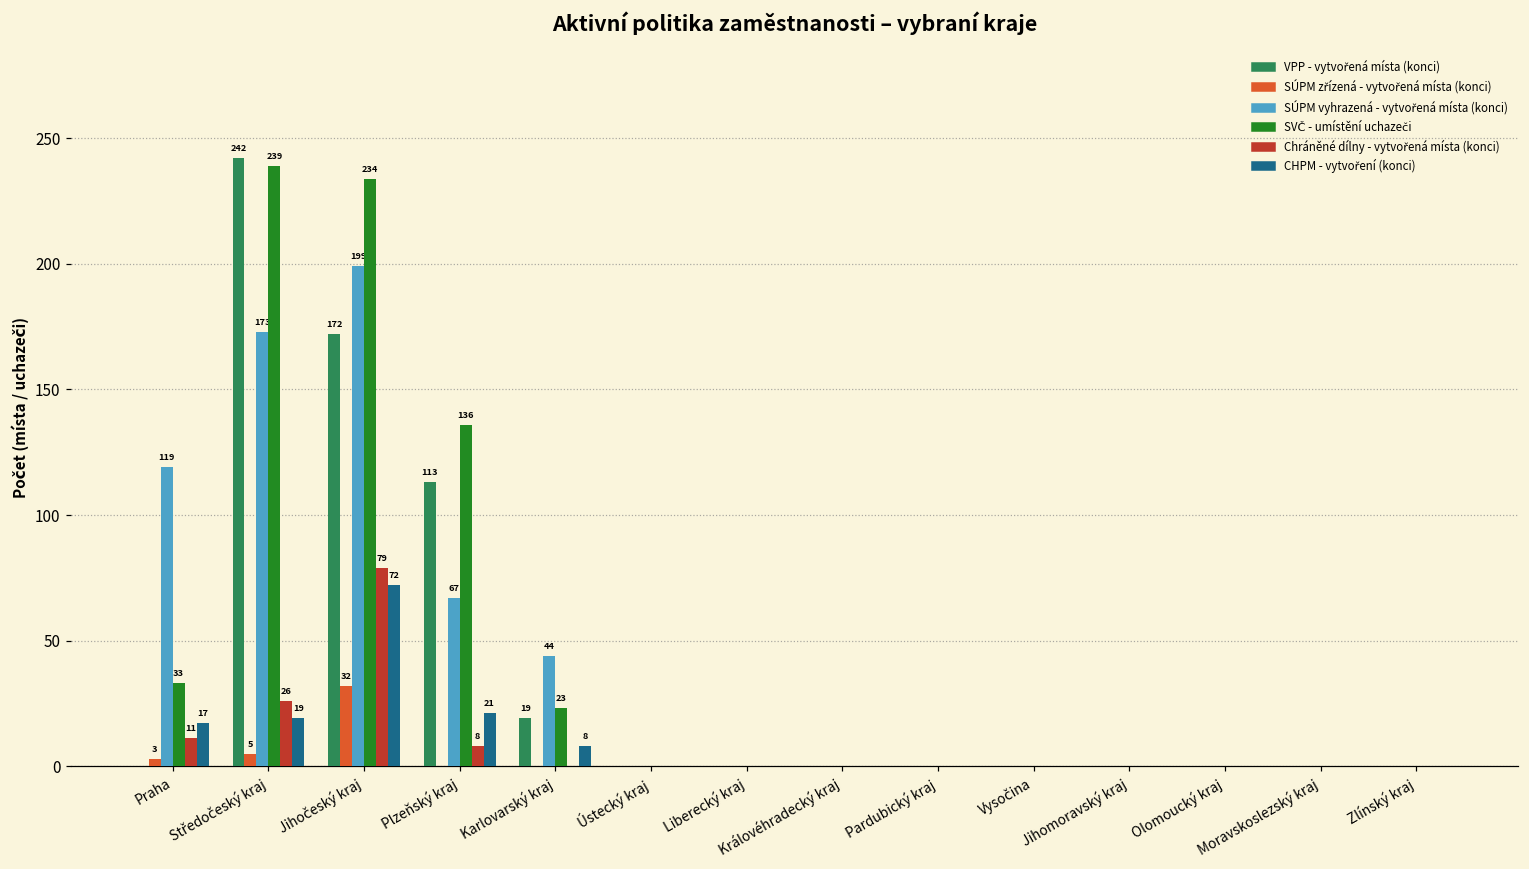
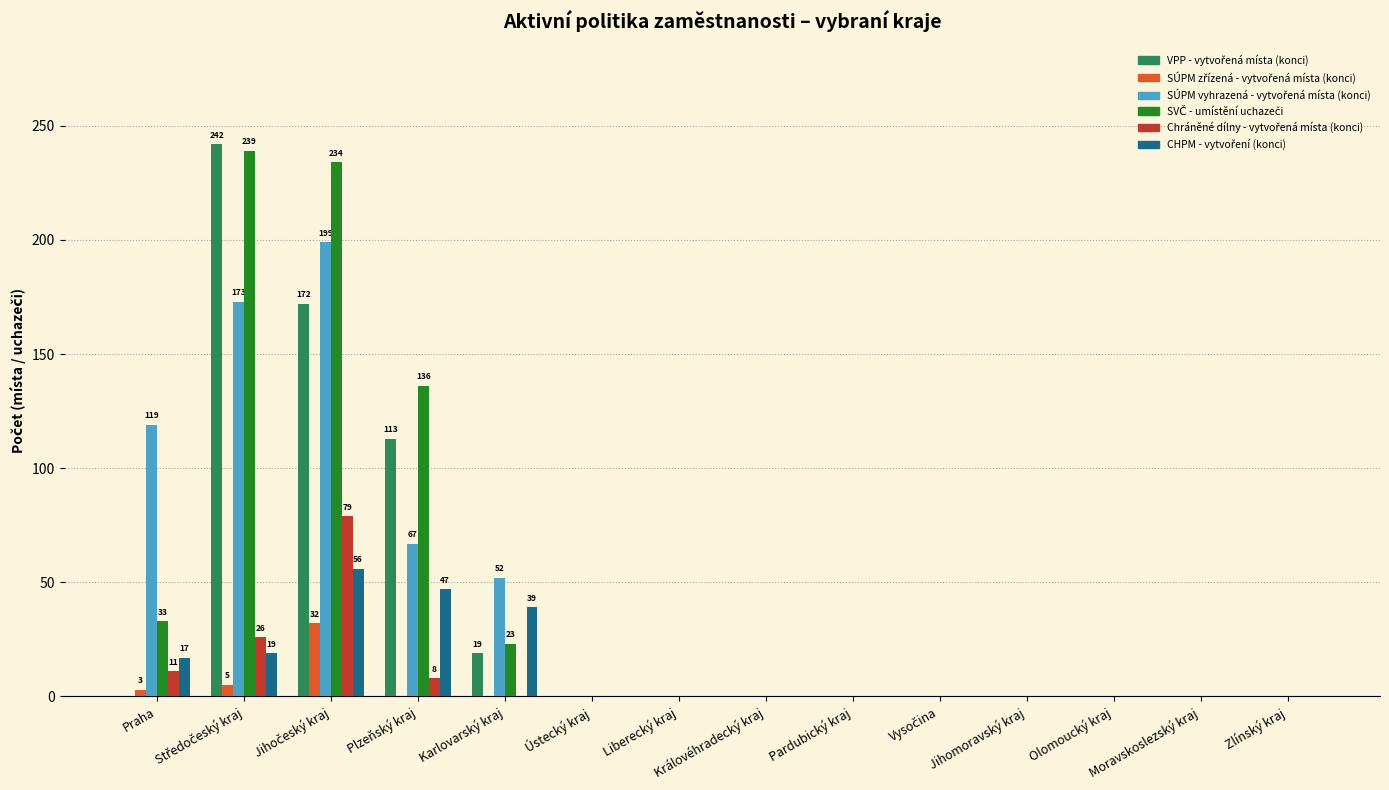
  {
    "SÚPM vyhrazená - vytvořená místa (konci)": {
      "Praha": 119,
      "Středočeský kraj": 173,
      "Jihočeský kraj": 199,
      "Plzeňský kraj": 67,
-     "Karlovarský kraj": 44
+     "Karlovarský kraj": 52
    },
    "CHPM - vytvoření (konci)": {
      "Praha": 17,
      "Středočeský kraj": 19,
-     "Jihočeský kraj": 72,
-     "Plzeňský kraj": 21,
-     "Karlovarský kraj": 8
+     "Jihočeský kraj": 56,
+     "Plzeňský kraj": 47,
+     "Karlovarský kraj": 39
    }
  }
